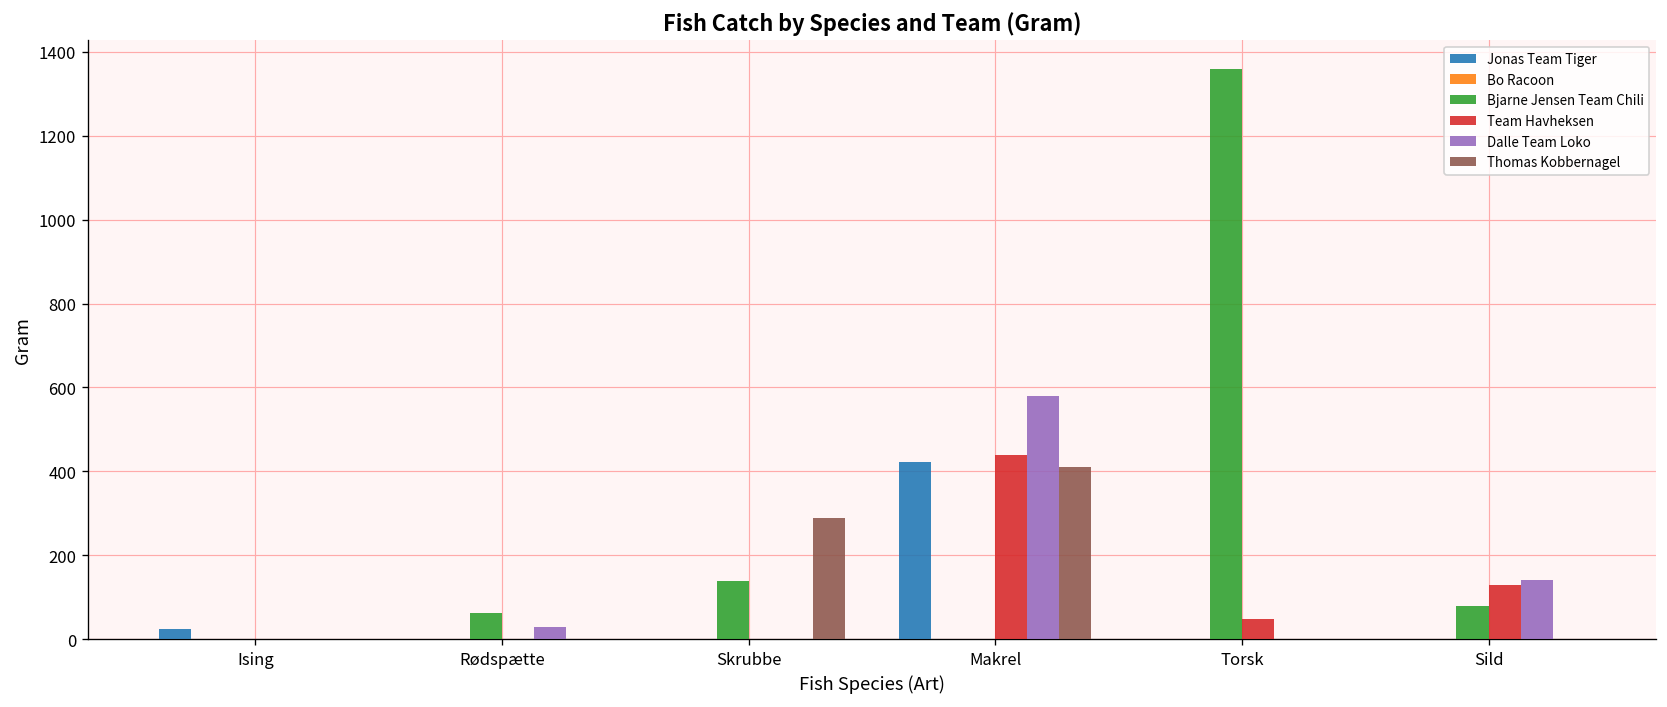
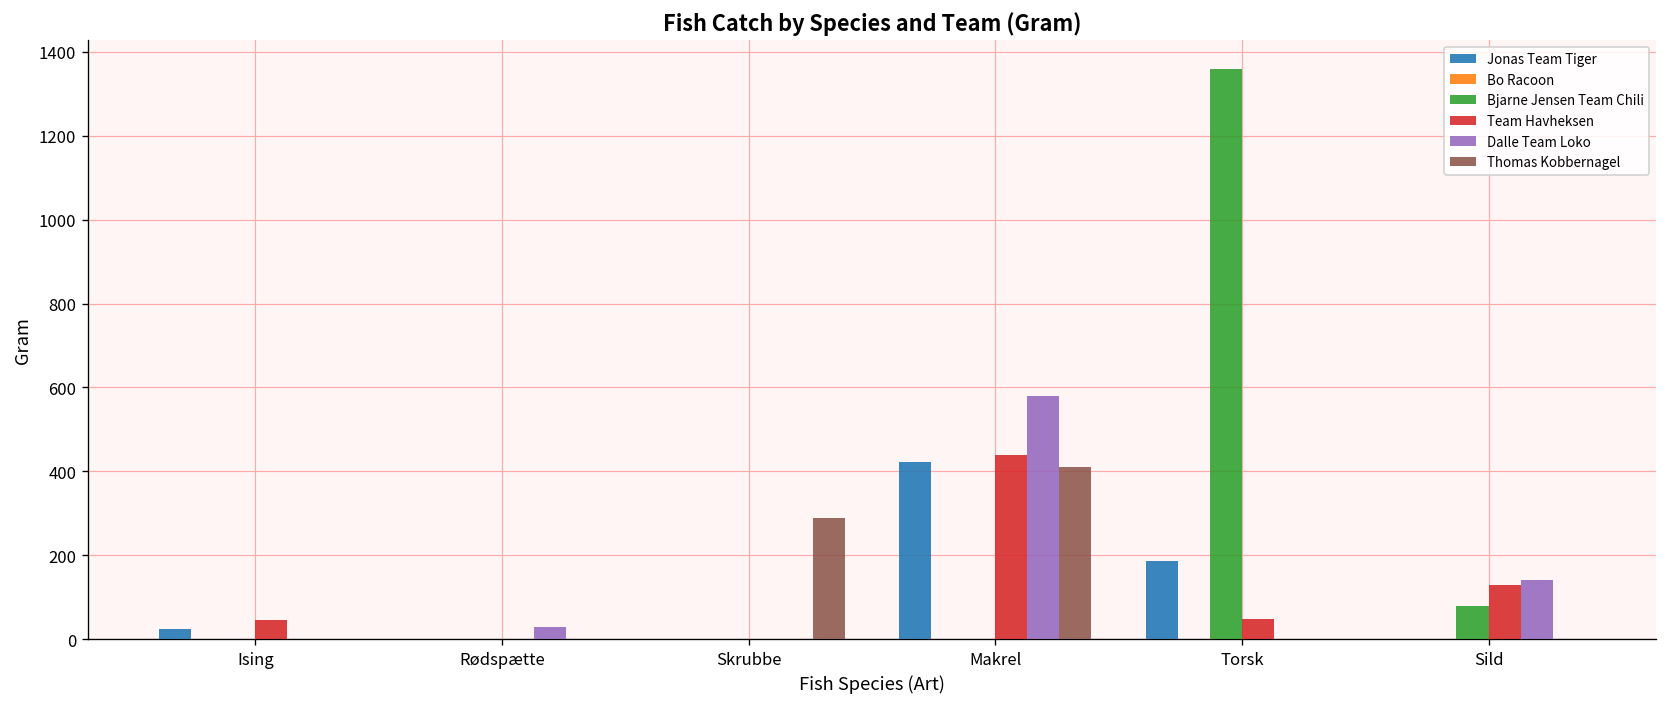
  {
    "Jonas Team Tiger": {
      "Ising": 30,
      "Rødspætte": 0,
      "Skrubbe": 0,
      "Makrel": 420,
-     "Torsk": 0,
+     "Torsk": 190,
      "Sild": 0
    },
    "Bo Racoon": {
      "Ising": 0,
      "Rødspætte": 0,
      "Skrubbe": 0,
      "Makrel": 0,
      "Torsk": 0,
      "Sild": 0
    },
    "Bjarne Jensen Team Chili": {
      "Ising": 0,
-     "Rødspætte": 60,
-     "Skrubbe": 140,
+     "Rødspætte": 0,
+     "Skrubbe": 0,
      "Makrel": 0,
      "Torsk": 1360,
      "Sild": 80
    },
    "Team Havheksen": {
-     "Ising": 0,
+     "Ising": 50,
      "Rødspætte": 0,
      "Skrubbe": 0,
      "Makrel": 440,
      "Torsk": 50,
      "Sild": 130
    },
    "Dalle Team Loko": {
      "Ising": 0,
      "Rødspætte": 30,
      "Skrubbe": 0,
      "Makrel": 580,
      "Torsk": 0,
      "Sild": 140
    },
    "Thomas Kobbernagel": {
      "Ising": 0,
      "Rødspætte": 0,
      "Skrubbe": 290,
      "Makrel": 410,
      "Torsk": 0,
      "Sild": 0
    }
  }
